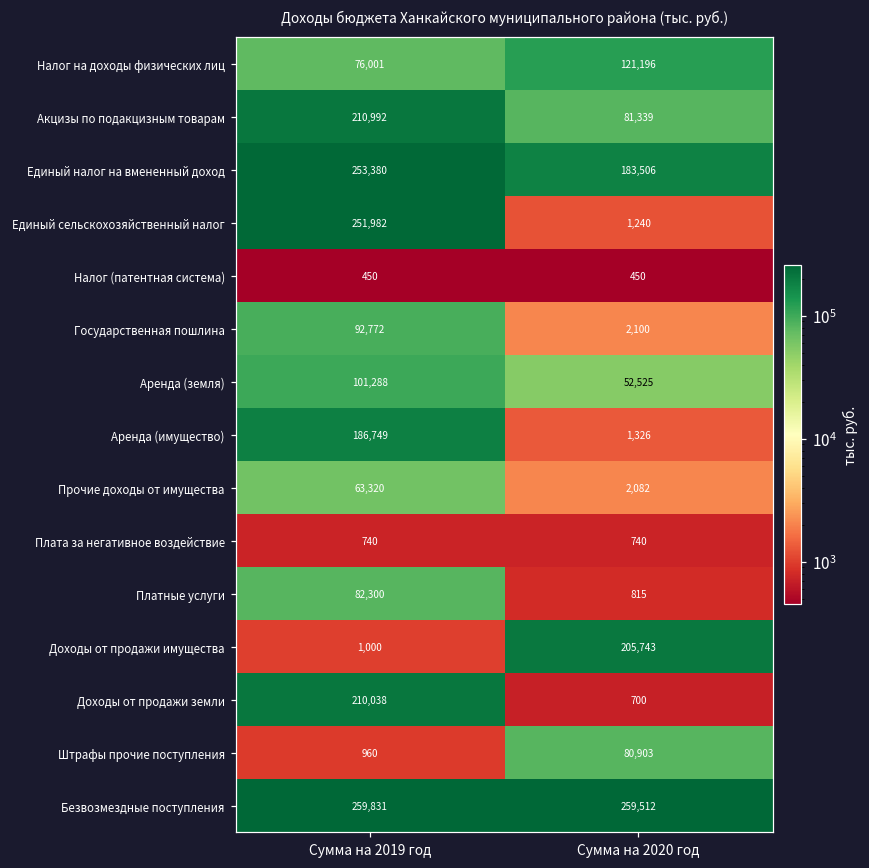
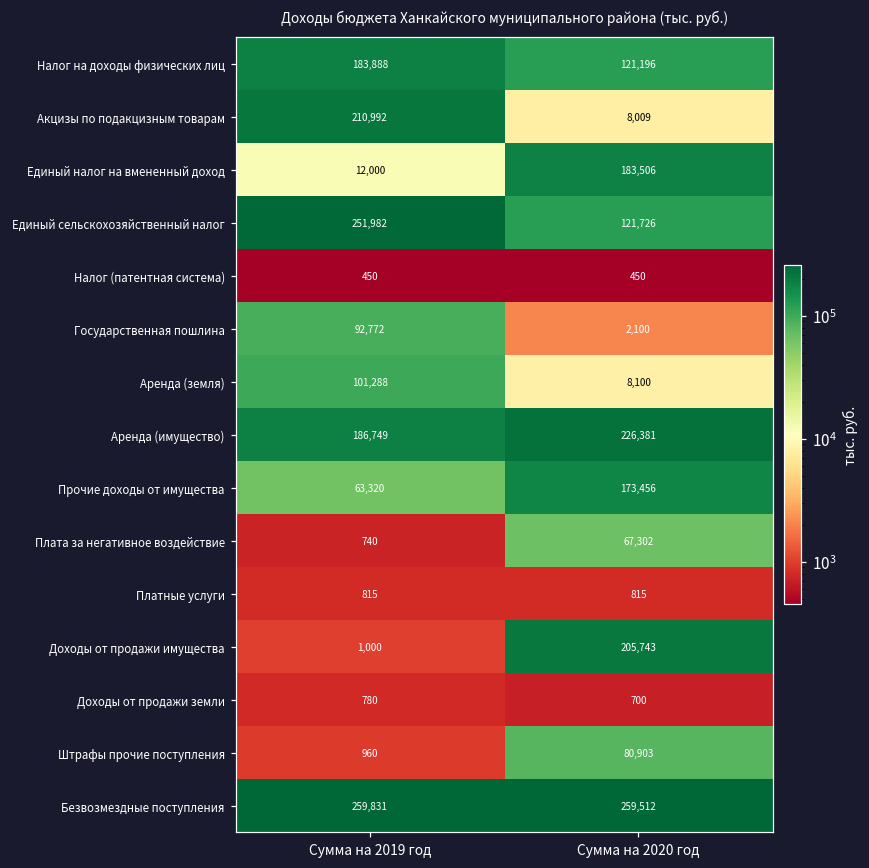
  {
    "Налог на доходы физических лиц": {
-     "Сумма на 2019 год": "76,001",
+     "Сумма на 2019 год": "183,888",
      "Сумма на 2020 год": "121,196"
    },
    "Акцизы по подакцизным товарам": {
      "Сумма на 2019 год": "210,992",
-     "Сумма на 2020 год": "81,339"
+     "Сумма на 2020 год": "8,009"
    },
    "Единый налог на вмененный доход": {
-     "Сумма на 2019 год": "253,380",
+     "Сумма на 2019 год": "12,000",
      "Сумма на 2020 год": "183,506"
    },
    "Единый сельскохозяйственный налог": {
      "Сумма на 2019 год": "251,982",
-     "Сумма на 2020 год": "1,240"
+     "Сумма на 2020 год": "121,726"
    },
    "Налог (патентная система)": {
      "Сумма на 2019 год": "450",
      "Сумма на 2020 год": "450"
    },
    "Государственная пошлина": {
      "Сумма на 2019 год": "92,772",
      "Сумма на 2020 год": "2,100"
    },
    "Аренда (земля)": {
      "Сумма на 2019 год": "101,288",
-     "Сумма на 2020 год": "52,525"
+     "Сумма на 2020 год": "8,100"
    },
    "Аренда (имущество)": {
      "Сумма на 2019 год": "186,749",
-     "Сумма на 2020 год": "1,326"
+     "Сумма на 2020 год": "226,381"
    },
    "Прочие доходы от имущества": {
      "Сумма на 2019 год": "63,320",
-     "Сумма на 2020 год": "2,082"
+     "Сумма на 2020 год": "173,456"
    },
    "Плата за негативное воздействие": {
      "Сумма на 2019 год": "740",
-     "Сумма на 2020 год": "740"
+     "Сумма на 2020 год": "67,302"
    },
    "Платные услуги": {
-     "Сумма на 2019 год": "82,300",
+     "Сумма на 2019 год": "815",
      "Сумма на 2020 год": "815"
    },
    "Доходы от продажи имущества": {
      "Сумма на 2019 год": "1,000",
      "Сумма на 2020 год": "205,743"
    },
    "Доходы от продажи земли": {
-     "Сумма на 2019 год": "210,038",
+     "Сумма на 2019 год": "780",
      "Сумма на 2020 год": "700"
    },
    "Штрафы прочие поступления": {
      "Сумма на 2019 год": "960",
      "Сумма на 2020 год": "80,903"
    },
    "Безвозмездные поступления": {
      "Сумма на 2019 год": "259,831",
      "Сумма на 2020 год": "259,512"
    }
  }
